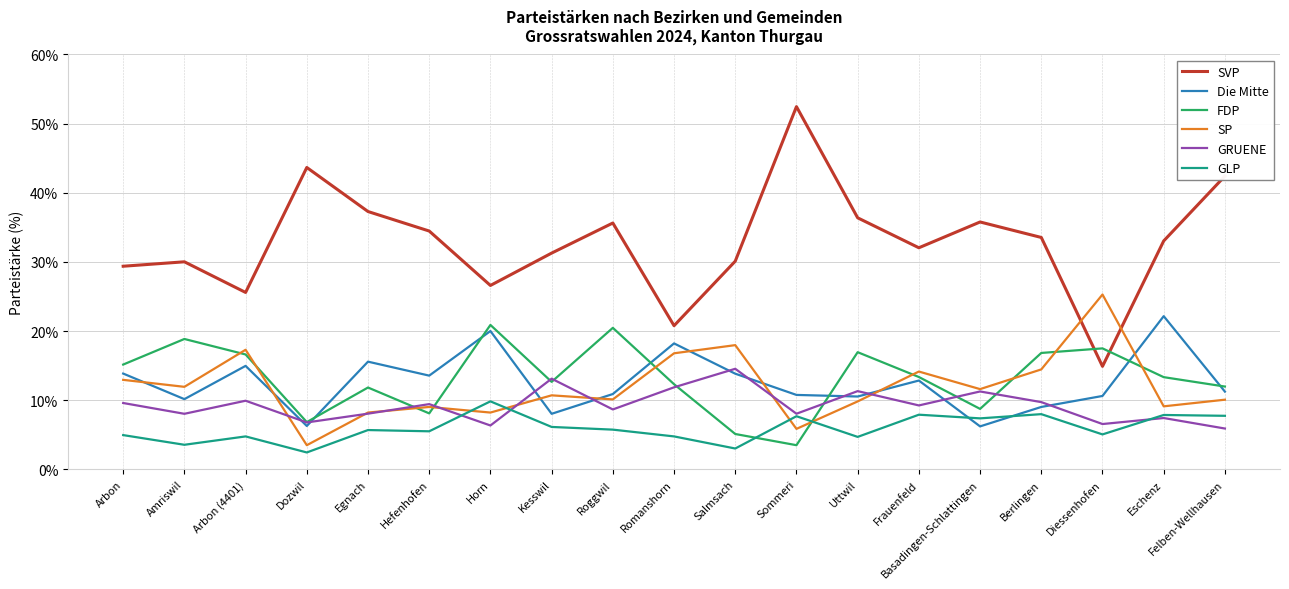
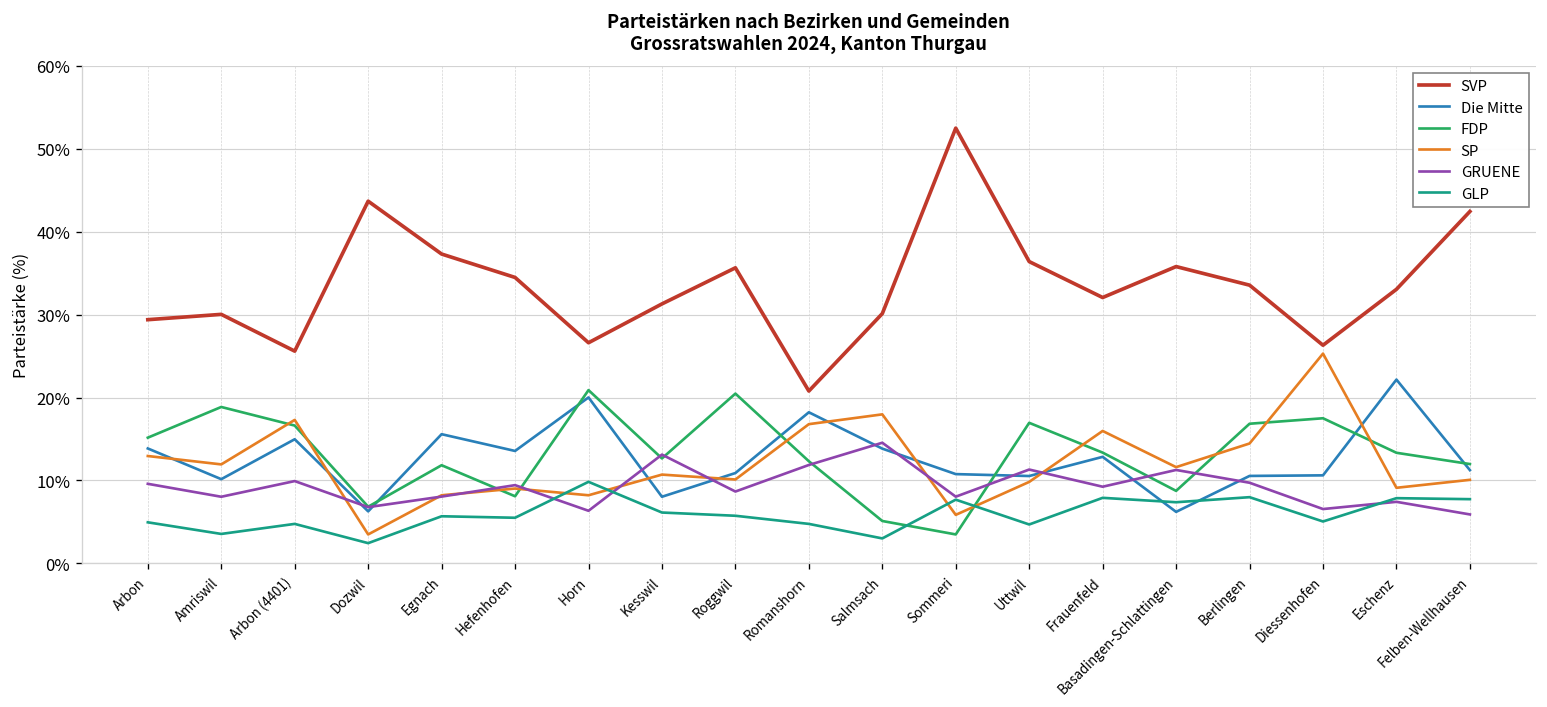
  {
    "SVP": {
      "Arbon": "29%",
      "Amriswil": "30%",
      "Arbon (4401)": "26%",
      "Dozwil": "44%",
      "Egnach": "37%",
      "Hefenhofen": "34%",
      "Horn": "27%",
      "Kesswil": "31%",
      "Roggwil": "36%",
      "Romanshorn": "21%",
      "Salmsach": "30%",
      "Sommeri": "52%",
      "Uttwil": "36%",
      "Frauenfeld": "32%",
      "Basadingen-Schlattingen": "36%",
      "Berlingen": "34%",
-     "Diessenhofen": "15%",
+     "Diessenhofen": "26%",
      "Eschenz": "33%"
    },
    "Die Mitte": {
      "Arbon": "14%",
      "Amriswil": "10%",
      "Arbon (4401)": "15%",
      "Dozwil": "6%",
      "Egnach": "16%",
      "Hefenhofen": "14%",
      "Horn": "20%",
      "Kesswil": "8%",
      "Roggwil": "11%",
      "Romanshorn": "18%",
      "Salmsach": "14%",
      "Sommeri": "11%",
      "Uttwil": "11%",
      "Frauenfeld": "13%",
      "Basadingen-Schlattingen": "6%",
-     "Berlingen": "9%",
+     "Berlingen": "11%",
      "Diessenhofen": "11%",
      "Eschenz": "22%",
      "Felben-Wellhausen": "11%"
    },
    "SP": {
      "Arbon": "13%",
      "Amriswil": "12%",
      "Arbon (4401)": "17%",
      "Dozwil": "4%",
      "Hefenhofen": "9%",
      "Horn": "8%",
      "Kesswil": "11%",
      "Roggwil": "10%",
      "Romanshorn": "17%",
      "Salmsach": "18%",
      "Sommeri": "6%",
      "Uttwil": "10%",
-     "Frauenfeld": "14%",
+     "Frauenfeld": "16%",
      "Berlingen": "14%",
      "Diessenhofen": "25%",
      "Eschenz": "9%",
      "Felben-Wellhausen": "10%"
    },
    "GRUENE": {
      "Arbon": "10%",
      "Amriswil": "8%",
      "Arbon (4401)": "10%",
      "Hefenhofen": "9%",
      "Horn": "6%",
      "Kesswil": "13%",
      "Roggwil": "9%",
      "Romanshorn": "12%",
      "Salmsach": "15%",
      "Uttwil": "11%",
      "Frauenfeld": "9%",
      "Berlingen": "10%",
      "Diessenhofen": "7%",
      "Eschenz": "7%",
      "Felben-Wellhausen": "6%"
    }
  }
